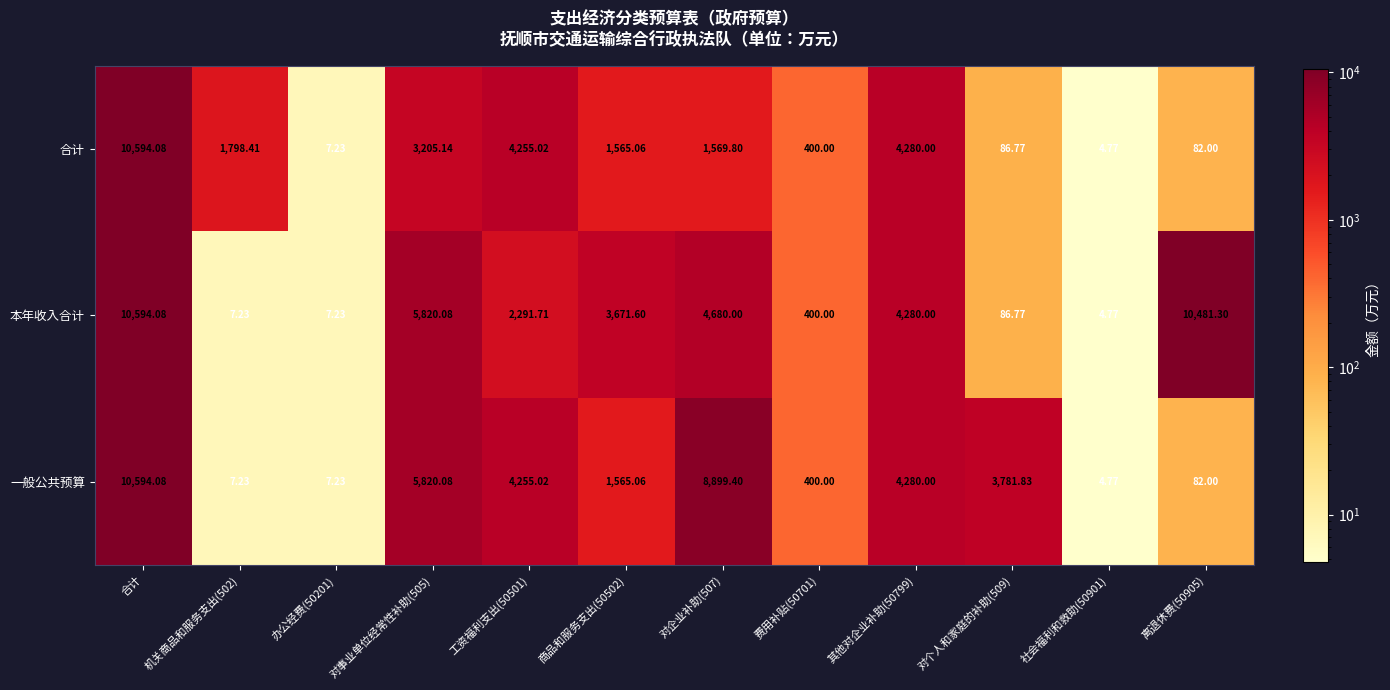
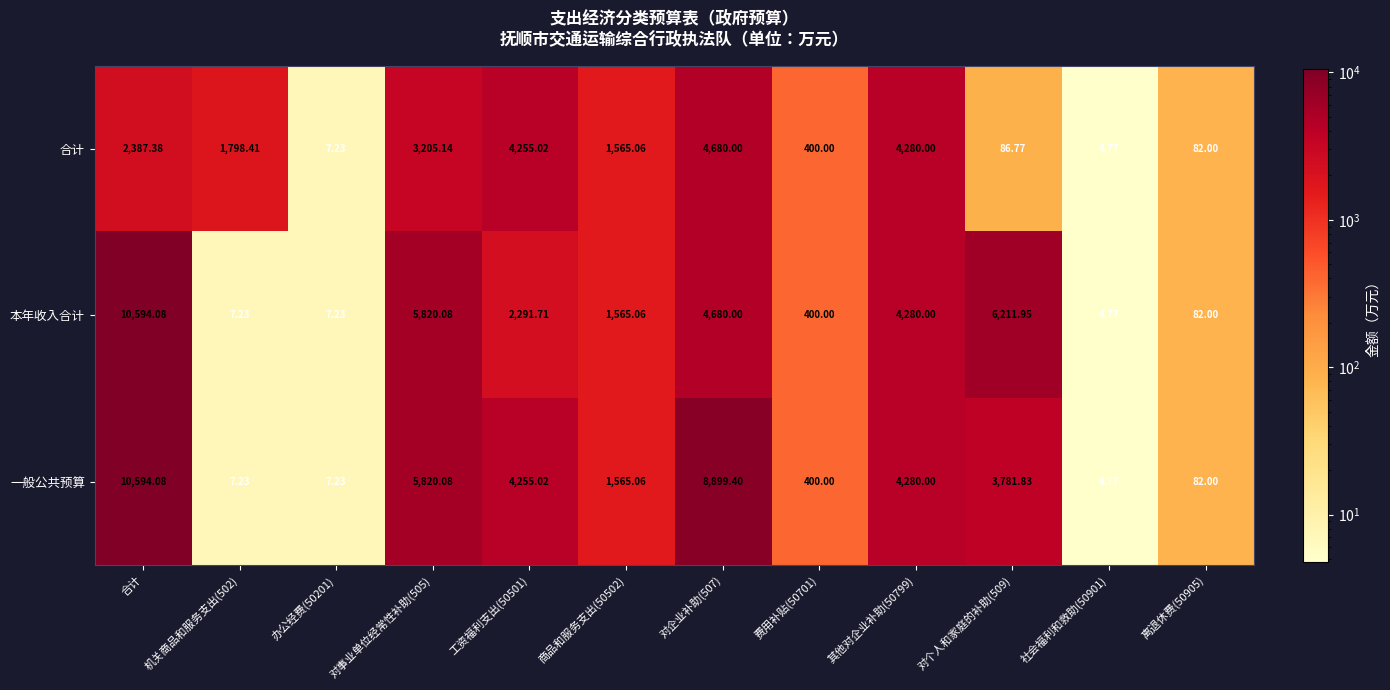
  {
    "合计": {
-     "合计": "10,594.08",
+     "合计": "2,387.38",
      "机关商品和服务支出(502)": "1,798.41",
      "办公经费(50201)": "7.23",
      "对事业单位经常性补助(505)": "3,205.14",
      "工资福利支出(50501)": "4,255.02",
      "商品和服务支出(50502)": "1,565.06",
-     "对企业补助(507)": "1,569.80",
+     "对企业补助(507)": "4,680.00",
      "费用补贴(50701)": "400.00",
      "其他对企业补助(50799)": "4,280.00",
      "对个人和家庭的补助(509)": "86.77",
      "社会福利和救助(50901)": "4.77",
      "离退休费(50905)": "82.00"
    },
    "本年收入合计": {
      "合计": "10,594.08",
      "机关商品和服务支出(502)": "7.23",
      "办公经费(50201)": "7.23",
      "对事业单位经常性补助(505)": "5,820.08",
      "工资福利支出(50501)": "2,291.71",
-     "商品和服务支出(50502)": "3,671.60",
+     "商品和服务支出(50502)": "1,565.06",
      "对企业补助(507)": "4,680.00",
      "费用补贴(50701)": "400.00",
      "其他对企业补助(50799)": "4,280.00",
-     "对个人和家庭的补助(509)": "86.77",
+     "对个人和家庭的补助(509)": "6,211.95",
      "社会福利和救助(50901)": "4.77",
-     "离退休费(50905)": "10,481.30"
+     "离退休费(50905)": "82.00"
    },
    "一般公共预算": {
      "合计": "10,594.08",
      "机关商品和服务支出(502)": "7.23",
      "办公经费(50201)": "7.23",
      "对事业单位经常性补助(505)": "5,820.08",
      "工资福利支出(50501)": "4,255.02",
      "商品和服务支出(50502)": "1,565.06",
      "对企业补助(507)": "8,899.40",
      "费用补贴(50701)": "400.00",
      "其他对企业补助(50799)": "4,280.00",
      "对个人和家庭的补助(509)": "3,781.83",
      "社会福利和救助(50901)": "4.77",
      "离退休费(50905)": "82.00"
    }
  }
